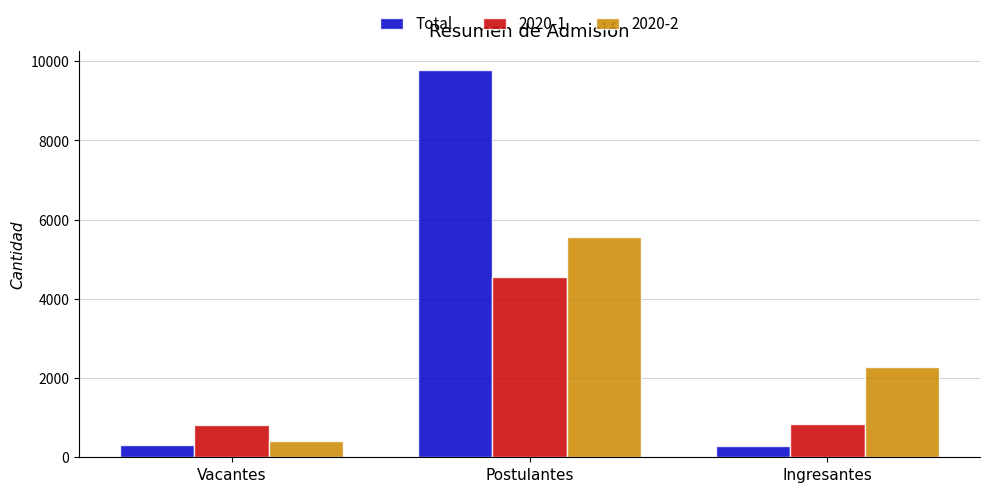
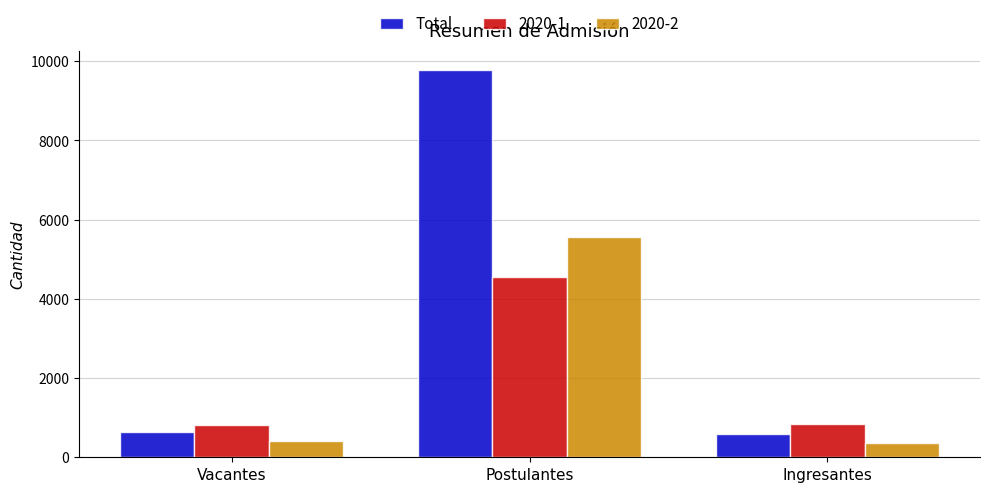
  {
    "Total": {
-     "Vacantes": 300,
+     "Vacantes": 600,
      "Postulantes": 9800,
-     "Ingresantes": 300
+     "Ingresantes": 600
    },
    "2020-1": {
      "Vacantes": 800,
      "Postulantes": 4600,
      "Ingresantes": 800
    },
    "2020-2": {
      "Vacantes": 400,
      "Postulantes": 5600,
-     "Ingresantes": 2300
+     "Ingresantes": 400
    }
  }
